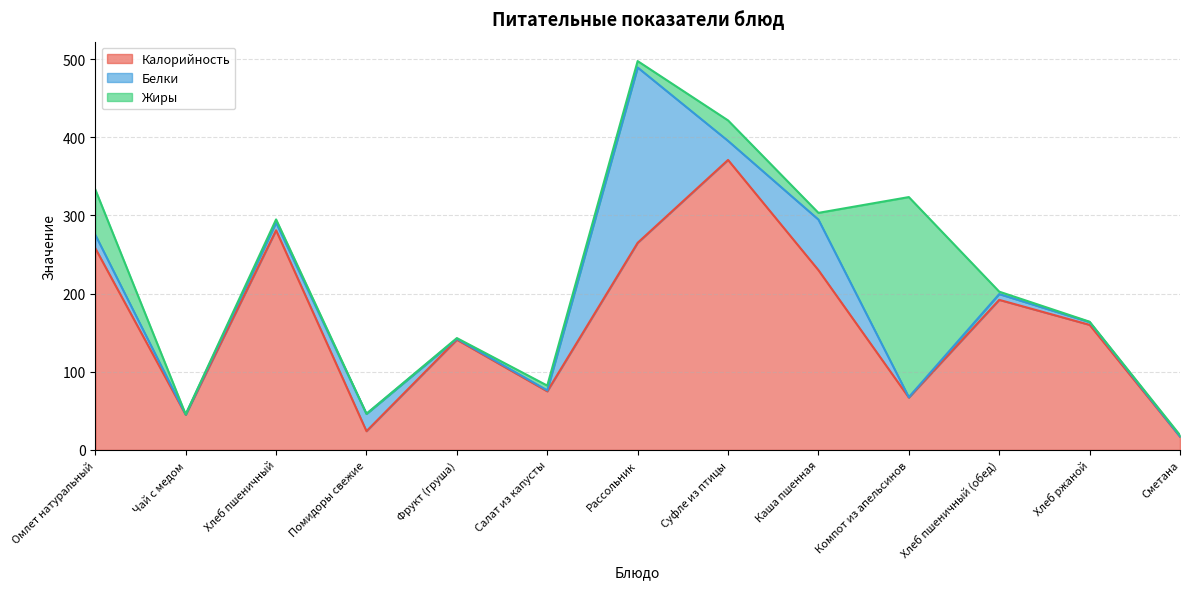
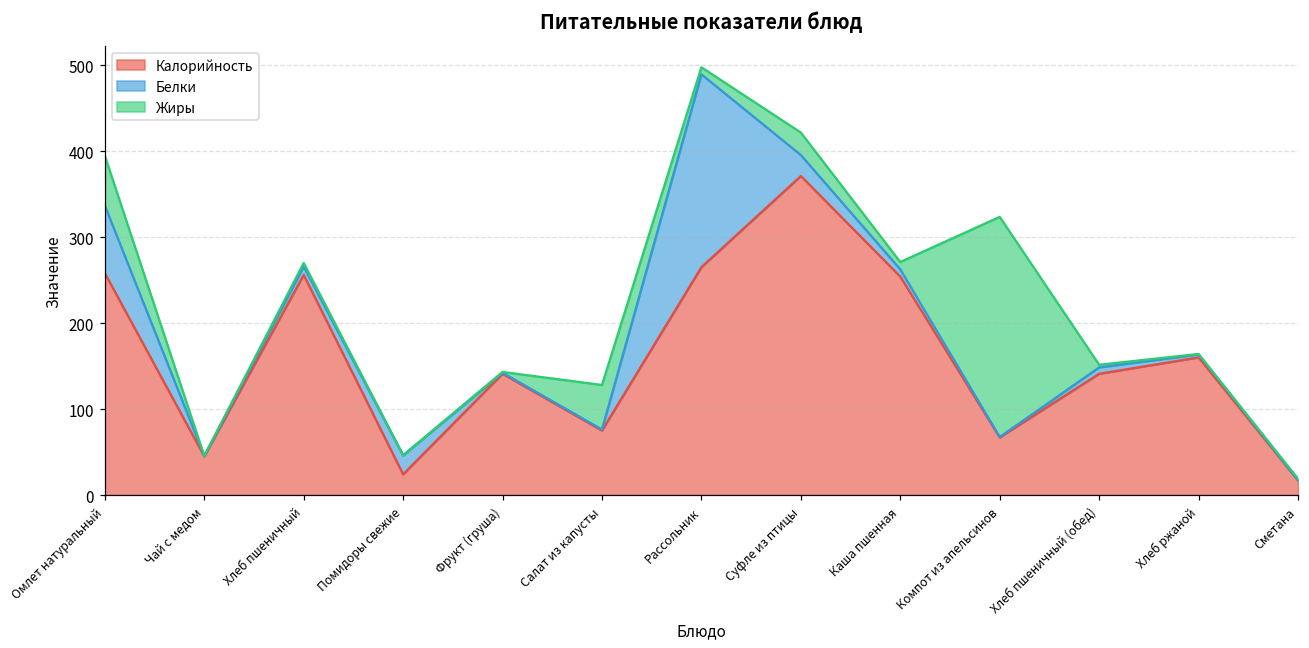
  {
    "Калорийность": {
      "Омлет натуральный": 260,
-     "Хлеб пшеничный": 280,
+     "Хлеб пшеничный": 260,
      "Помидоры свежие": 20,
      "Рассольник": 270,
      "Суфле из птицы": 370,
-     "Каша пшенная": 230,
-     "Хлеб пшеничный (обед)": 190,
+     "Каша пшенная": 250,
+     "Хлеб пшеничный (обед)": 140,
      "Хлеб ржаной": 160
    },
    "Белки": {
-     "Омлет натуральный": 20,
+     "Омлет натуральный": 80,
      "Хлеб пшеничный": 10,
      "Рассольник": 220,
      "Суфле из птицы": 20,
-     "Каша пшенная": 60
+     "Каша пшенная": 10
    },
    "Жиры": {
      "Омлет натуральный": 60,
      "Хлеб пшеничный": 0,
-     "Салат из капусты": 10,
+     "Салат из капусты": 50,
      "Рассольник": 10,
      "Суфле из птицы": 30,
      "Каша пшенная": 10,
      "Компот из апельсинов": 260
    }
  }
